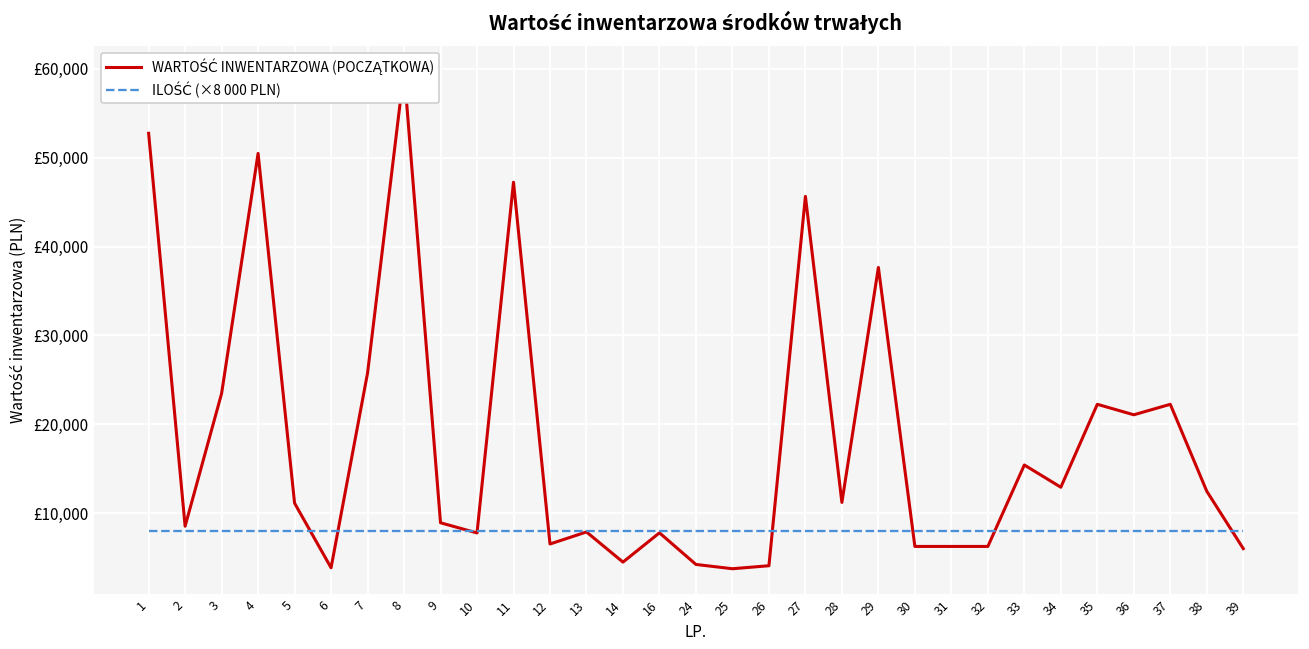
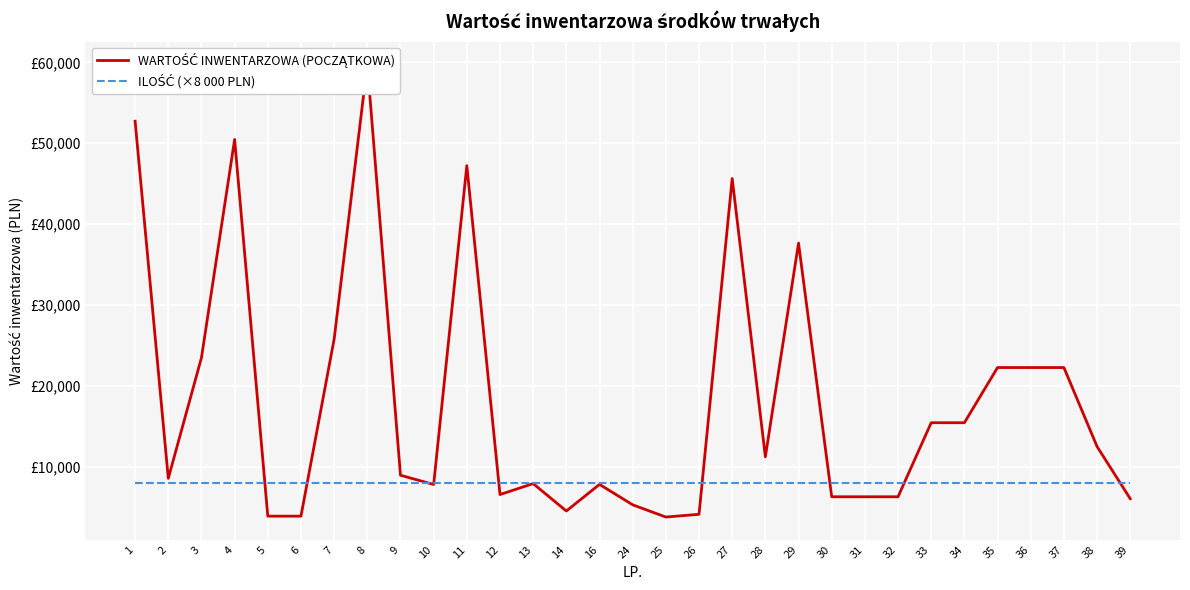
  {
    "WARTOŚĆ INWENTARZOWA (POCZĄTKOWA)": {
      "1": "£53,000",
      "2": "£9,000",
      "3": "£23,000",
      "4": "£50,000",
-     "5": "£11,000",
+     "5": "£4,000",
      "6": "£4,000",
      "7": "£26,000",
      "9": "£9,000",
      "11": "£47,000",
      "12": "£7,000",
      "14": "£5,000",
-     "24": "£4,000",
+     "24": "£5,000",
      "25": "£4,000",
      "26": "£4,000",
      "27": "£46,000",
      "28": "£11,000",
      "29": "£38,000",
      "30": "£6,000",
      "31": "£6,000",
      "32": "£6,000",
      "33": "£15,000",
-     "34": "£13,000",
+     "34": "£15,000",
      "35": "£22,000",
-     "36": "£21,000",
+     "36": "£22,000",
      "37": "£22,000",
      "38": "£12,000",
      "39": "£6,000"
    },
    "ILOŚĆ (×8 000 PLN)": {
      "1": "£8,000",
      "2": "£8,000",
      "3": "£8,000",
      "4": "£8,000",
      "5": "£8,000",
      "6": "£8,000",
      "7": "£8,000",
      "8": "£8,000",
      "9": "£8,000",
      "11": "£8,000",
      "12": "£8,000",
      "14": "£8,000",
      "24": "£8,000",
      "25": "£8,000",
      "26": "£8,000",
      "27": "£8,000",
      "28": "£8,000",
      "29": "£8,000",
      "30": "£8,000",
      "31": "£8,000",
      "32": "£8,000",
      "33": "£8,000",
      "34": "£8,000",
      "35": "£8,000",
      "36": "£8,000",
      "37": "£8,000",
      "38": "£8,000",
      "39": "£8,000"
    }
  }
